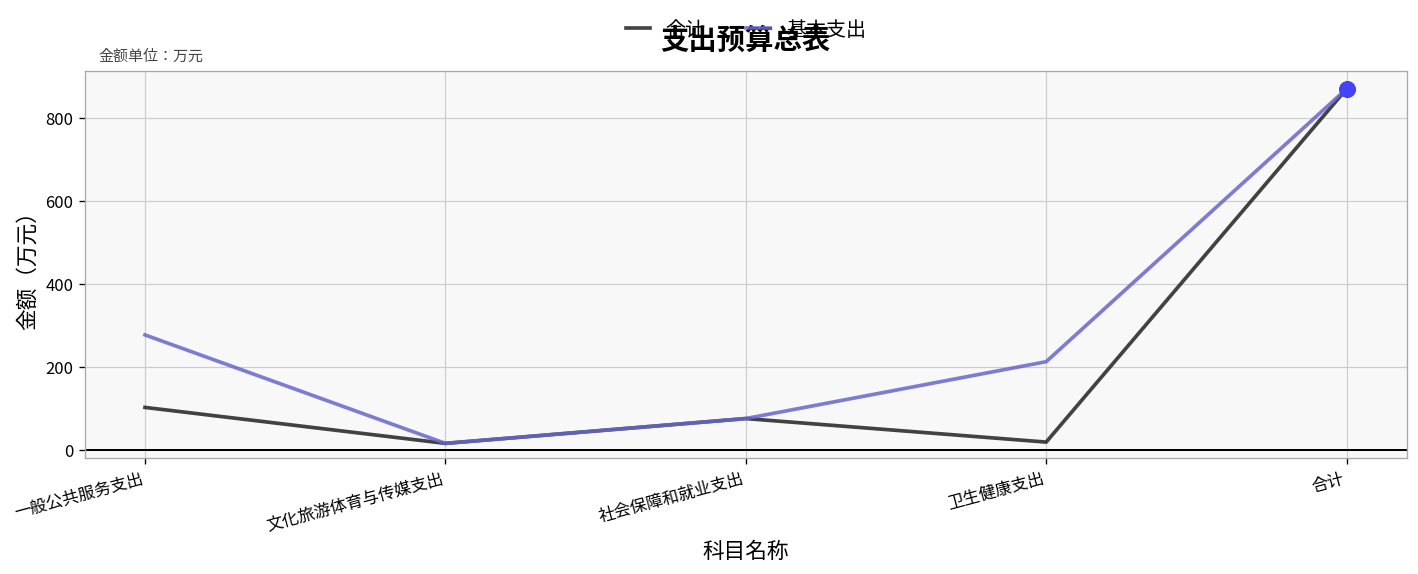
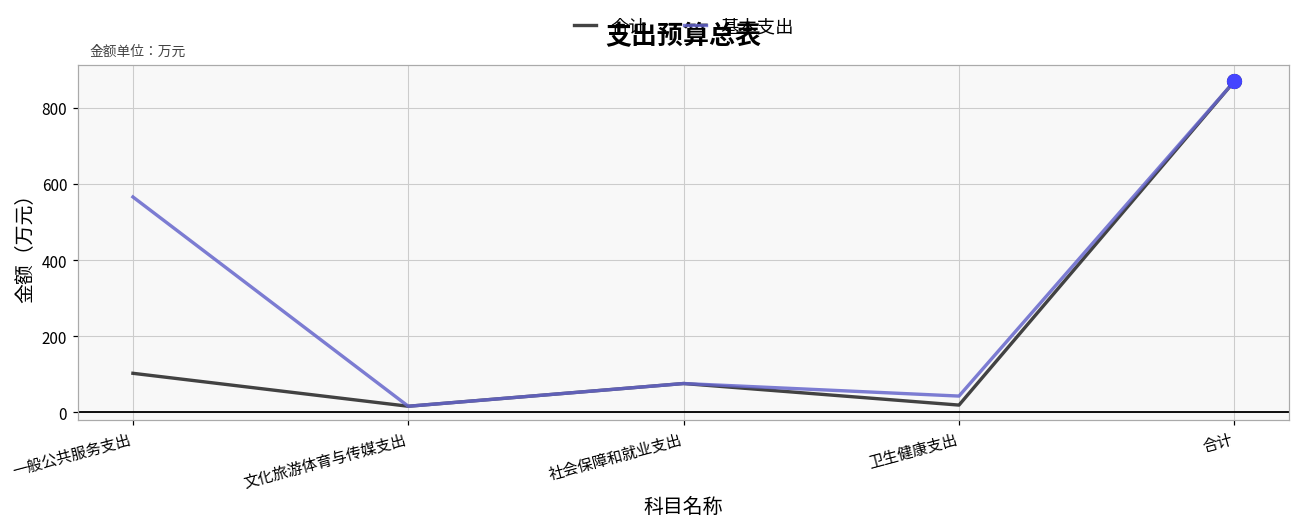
  {
    "基本支出": {
-     "一般公共服务支出": 280,
-     "卫生健康支出": 210
+     "一般公共服务支出": 570,
+     "卫生健康支出": 40
    }
  }
